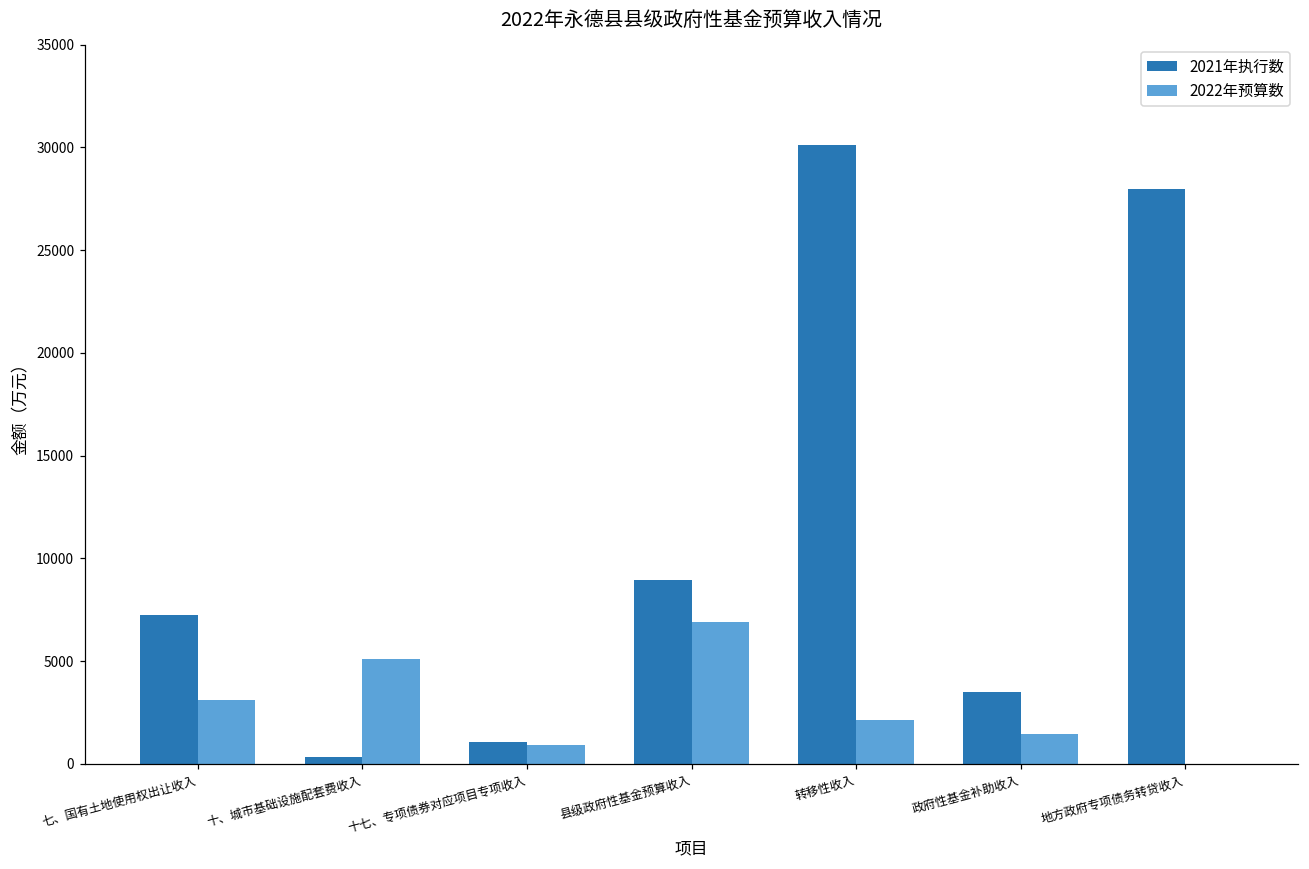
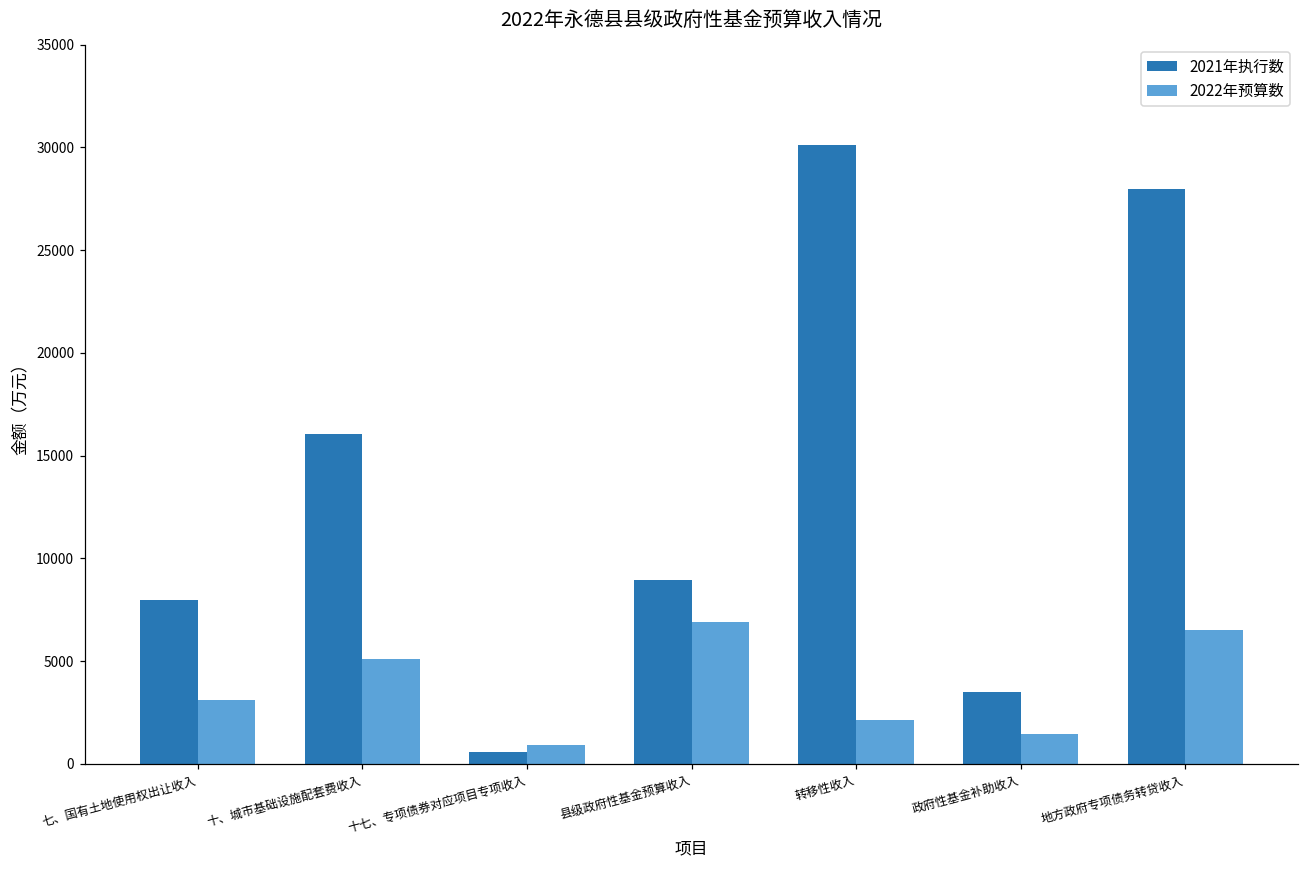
  {
    "2021年执行数": {
-     "七、国有土地使用权出让收入": 7200,
-     "十、城市基础设施配套费收入": 400,
-     "十七、专项债券对应项目专项收入": 1100,
+     "七、国有土地使用权出让收入": 8000,
+     "十、城市基础设施配套费收入": 16000,
+     "十七、专项债券对应项目专项收入": 600,
      "县级政府性基金预算收入": 8900,
      "转移性收入": 30100,
      "政府性基金补助收入": 3500,
      "地方政府专项债务转贷收入": 28000
    },
    "2022年预算数": {
      "七、国有土地使用权出让收入": 3100,
      "十、城市基础设施配套费收入": 5100,
      "十七、专项债券对应项目专项收入": 900,
      "县级政府性基金预算收入": 6900,
      "转移性收入": 2200,
      "政府性基金补助收入": 1400,
-     "地方政府专项债务转贷收入": 0
+     "地方政府专项债务转贷收入": 6500
    }
  }
